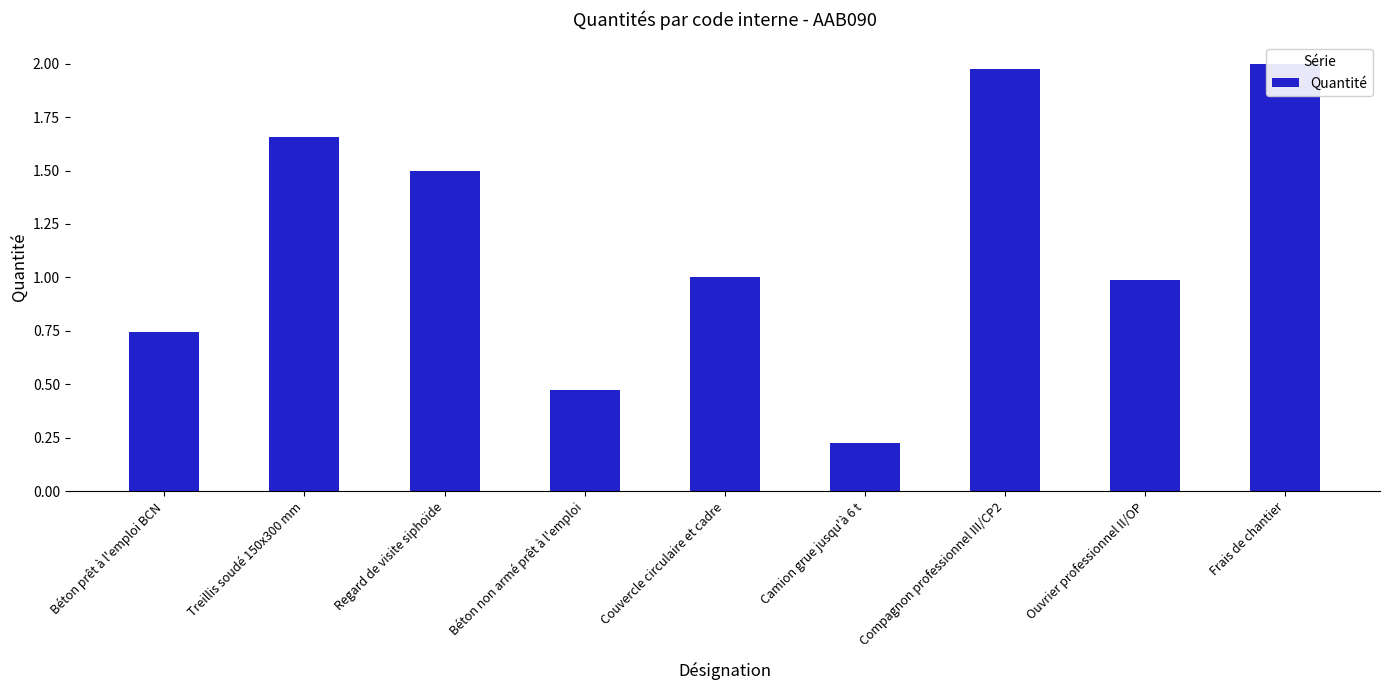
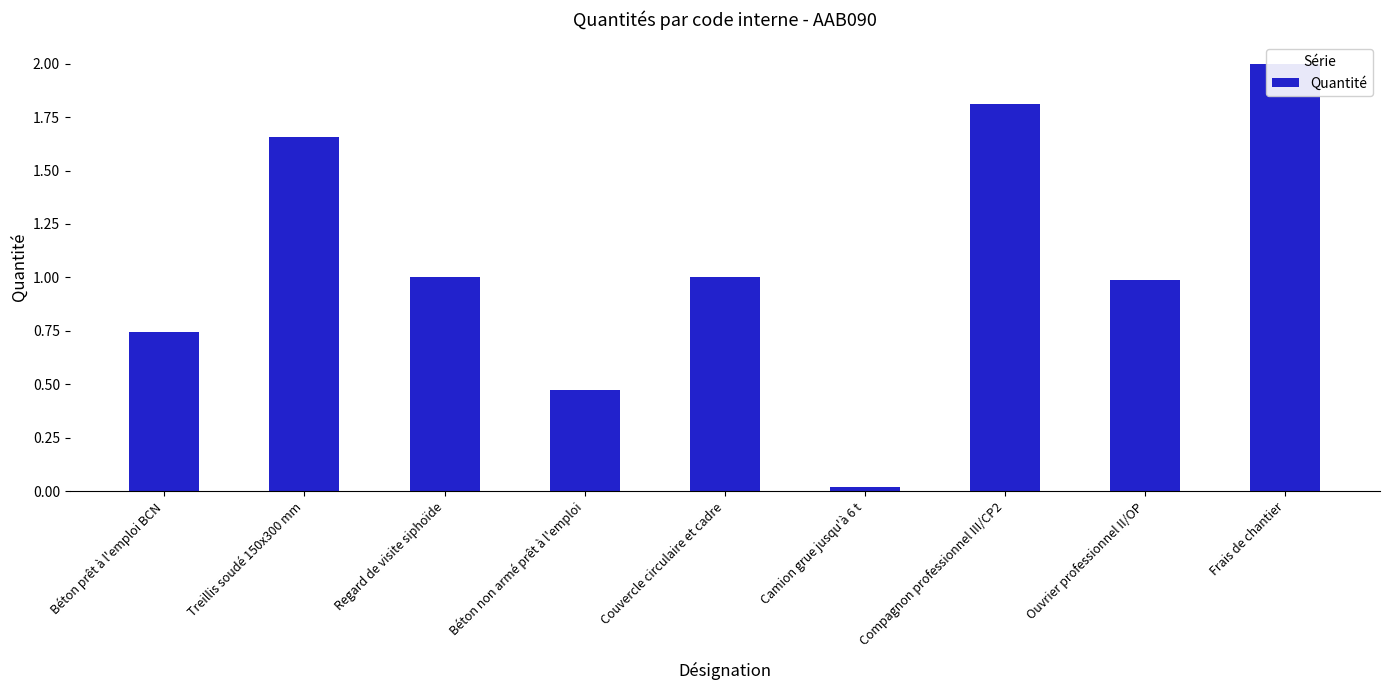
  {
    "Béton prêt à l'emploi BCN": 0.75,
    "Treillis soudé 150x300 mm": 1.66,
-   "Regard de visite siphoïde": 1.5,
+   "Regard de visite siphoïde": 1.0,
    "Béton non armé prêt à l'emploi": 0.47,
    "Couvercle circulaire et cadre": 1.00,
-   "Camion grue jusqu'à 6 t": 0.22,
-   "Compagnon professionnel III/CP2": 1.97,
+   "Camion grue jusqu'à 6 t": 0.02,
+   "Compagnon professionnel III/CP2": 1.81,
    "Ouvrier professionnel II/OP": 0.99
  }
